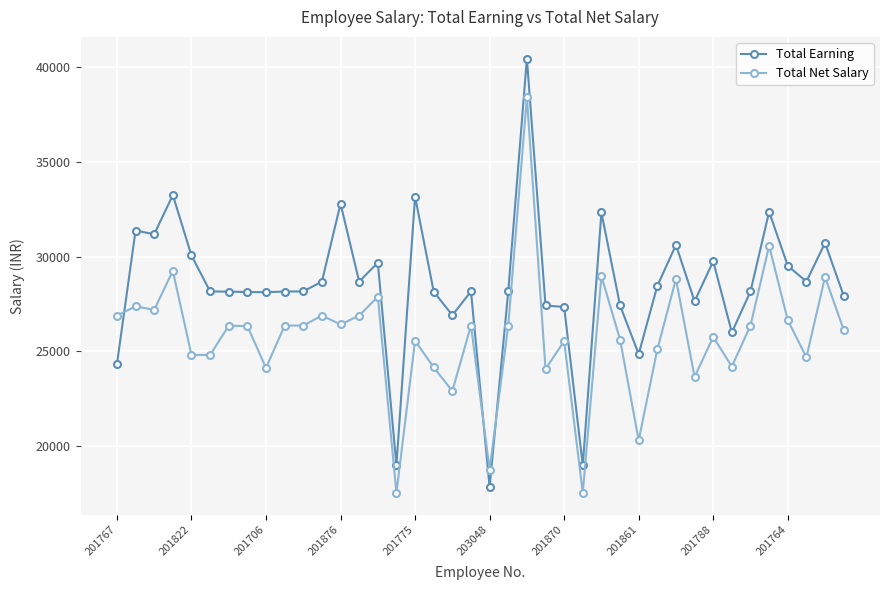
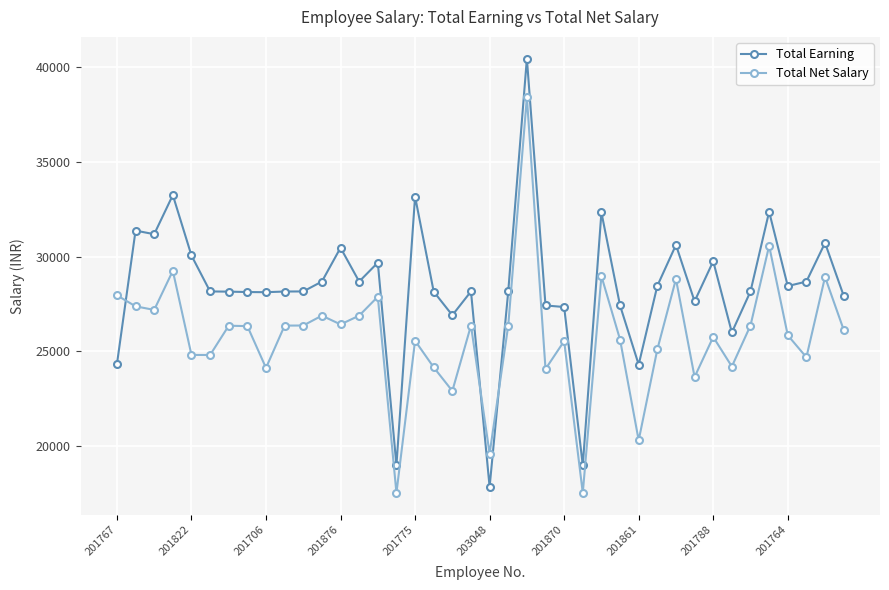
  {
    "Total Earning": {
      "201767": 24300,
      "201822": 30100,
      "201706": 28100,
-     "201876": 32800,
+     "201876": 30500,
      "201775": 33200,
      "203048": 17800,
      "201870": 27300,
-     "201861": 24900,
+     "201861": 24300,
      "201788": 29800,
-     "201764": 29500
+     "201764": 28500
    },
    "Total Net Salary": {
-     "201767": 26900,
+     "201767": 28000,
      "201822": 24800,
      "201706": 24100,
      "201876": 26400,
      "201775": 25600,
-     "203048": 18800,
+     "203048": 19600,
      "201870": 25500,
      "201861": 20300,
      "201788": 25800,
-     "201764": 26700
+     "201764": 25900
    }
  }
